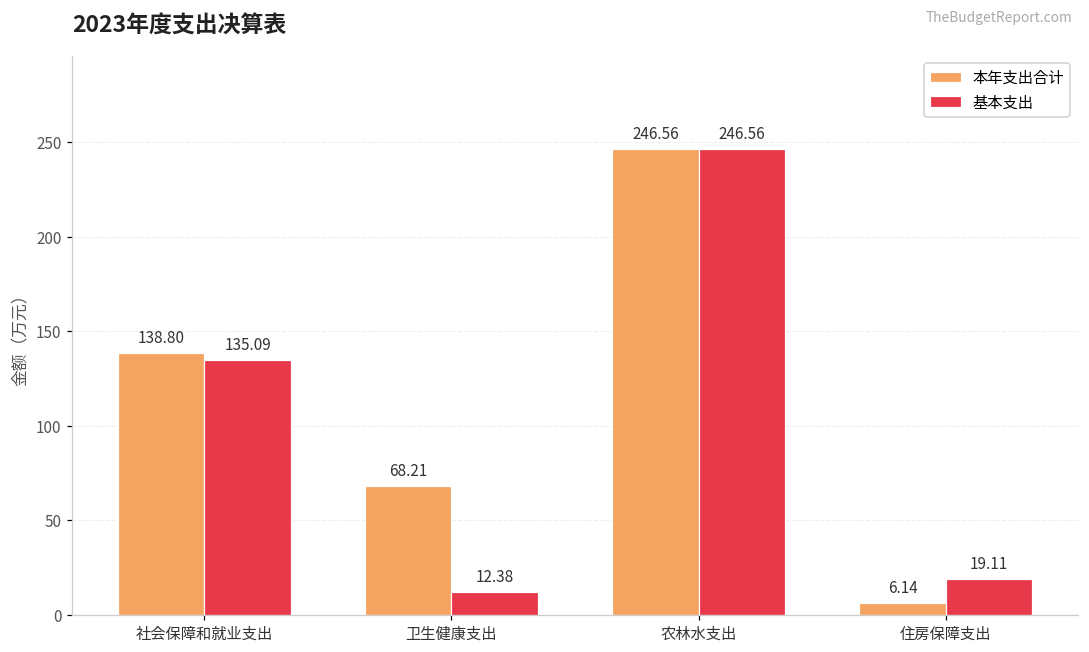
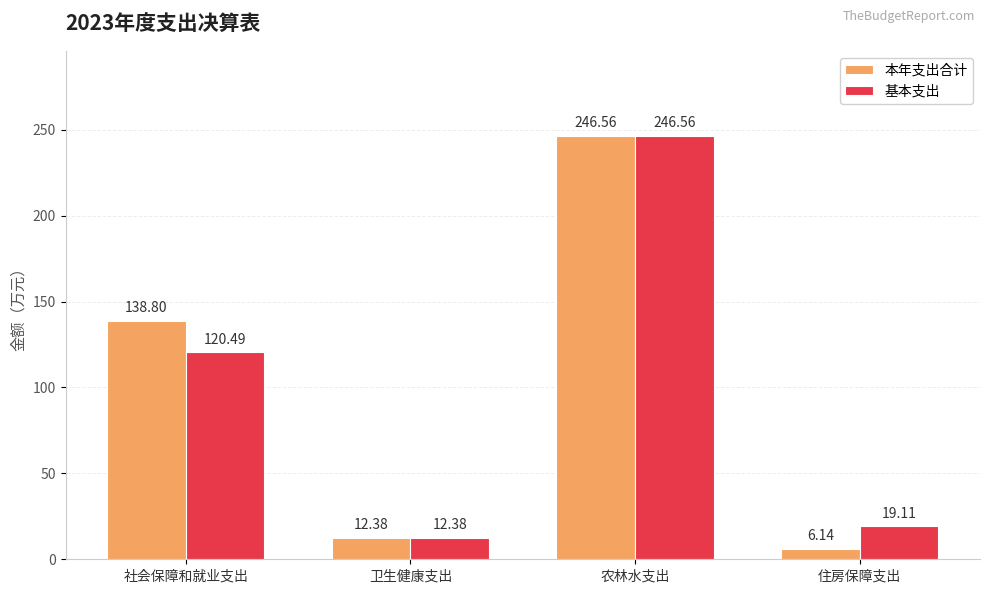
  {
    "本年支出合计": {
      "社会保障和就业支出": 138.80,
-     "卫生健康支出": 68.21,
+     "卫生健康支出": 12.38,
      "农林水支出": 246.56,
      "住房保障支出": 6.14
    },
    "基本支出": {
-     "社会保障和就业支出": 135.09,
+     "社会保障和就业支出": 120.49,
      "卫生健康支出": 12.38,
      "农林水支出": 246.56,
      "住房保障支出": 19.11
    }
  }
